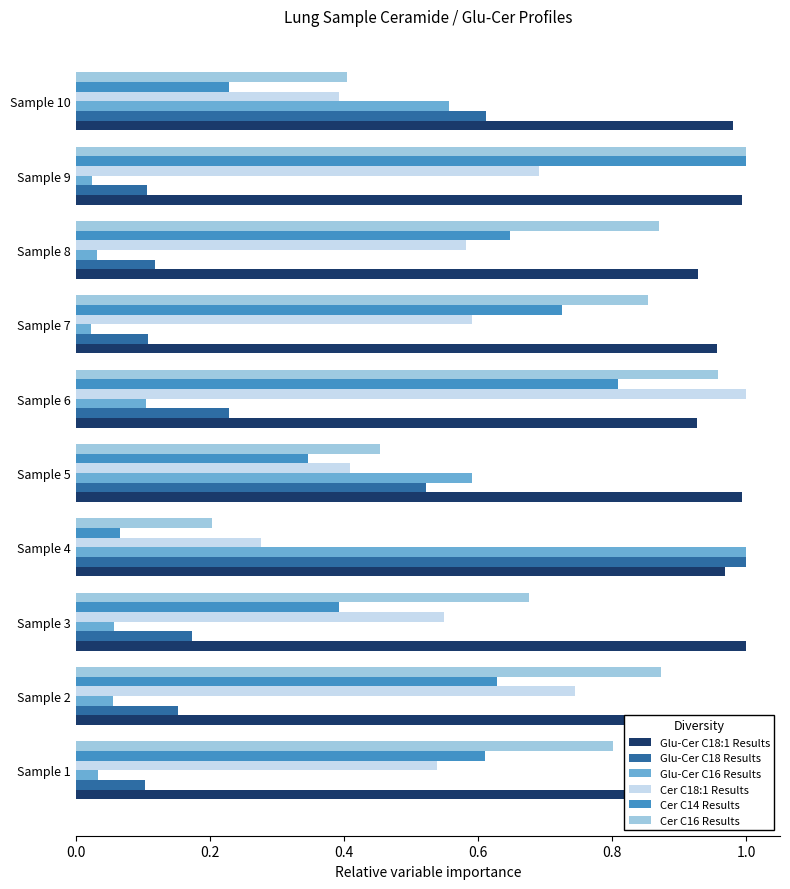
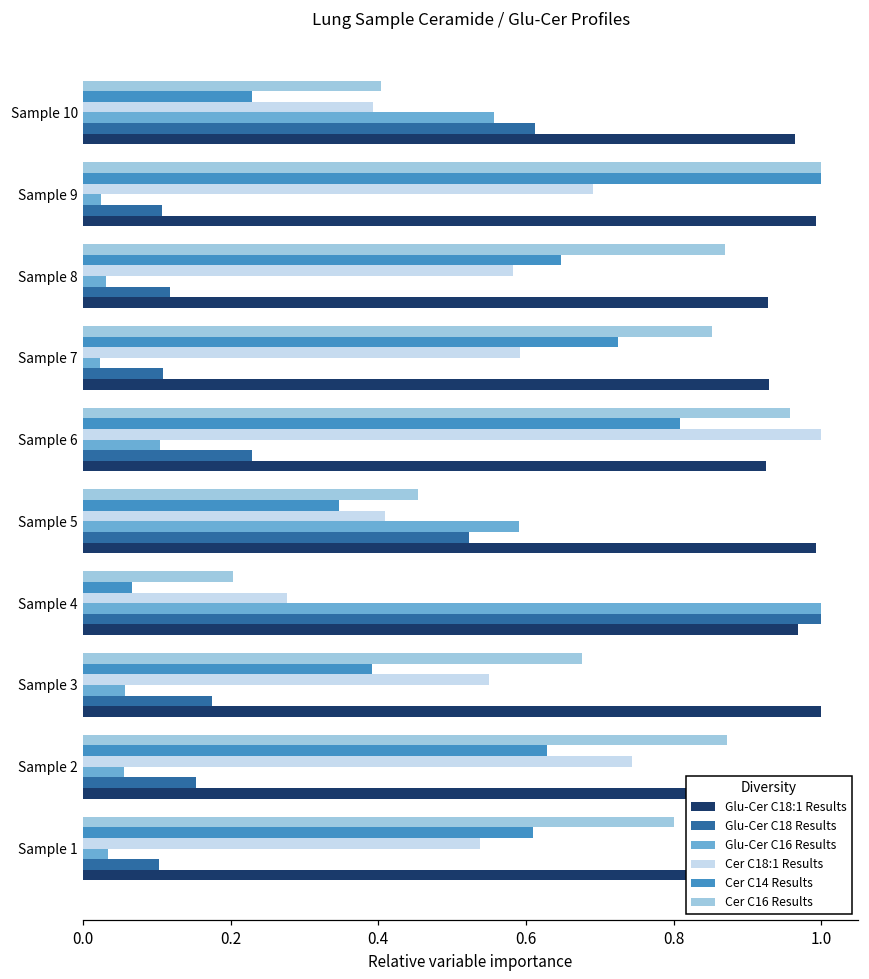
  {
    "Glu-Cer C18:1 Results": {
-     "Sample 10": 0.98,
+     "Sample 10": 0.97,
      "Sample 9": 0.99,
      "Sample 8": 0.93,
-     "Sample 7": 0.96,
+     "Sample 7": 0.93,
      "Sample 6": 0.93,
      "Sample 5": 0.99,
      "Sample 4": 0.97,
      "Sample 3": 1.00
    }
  }
